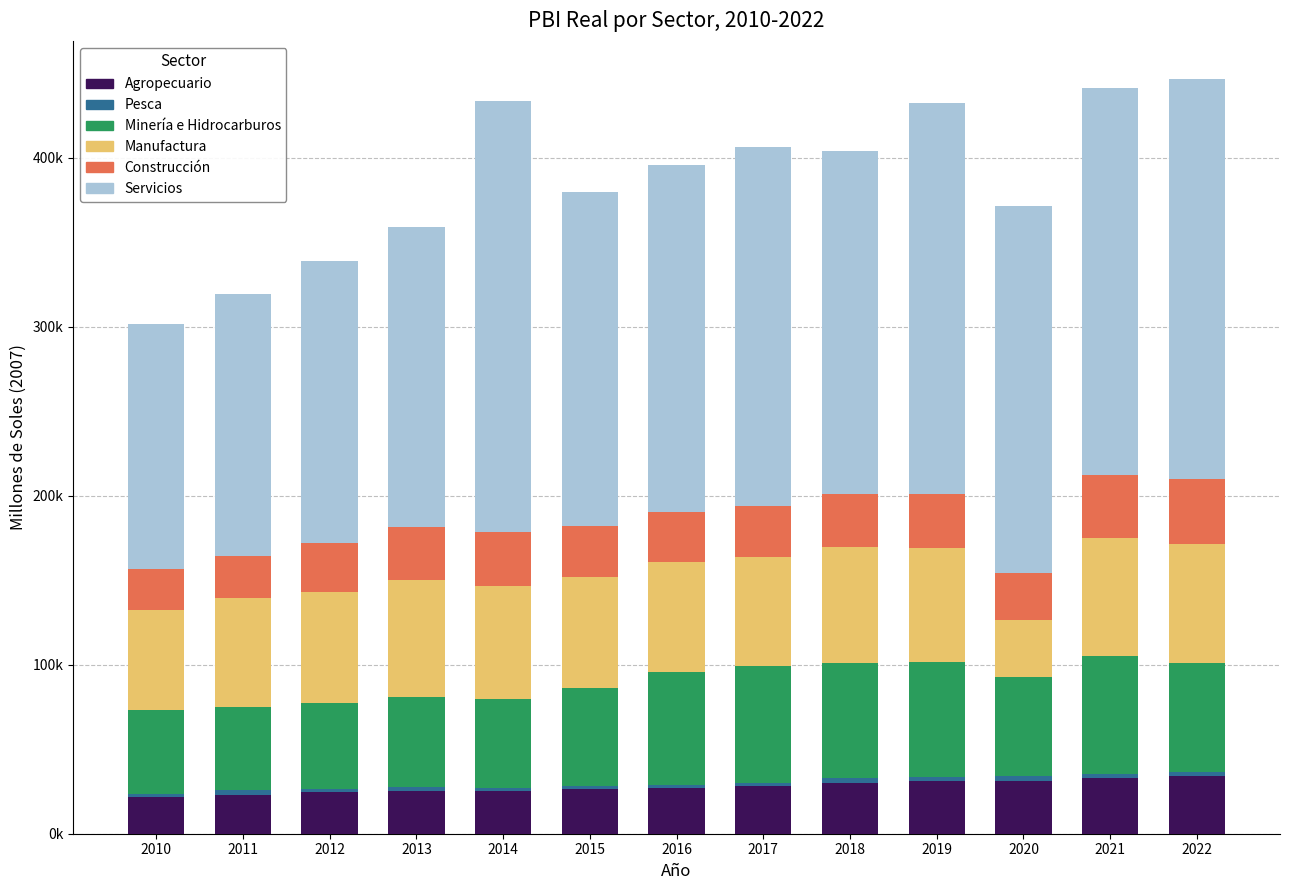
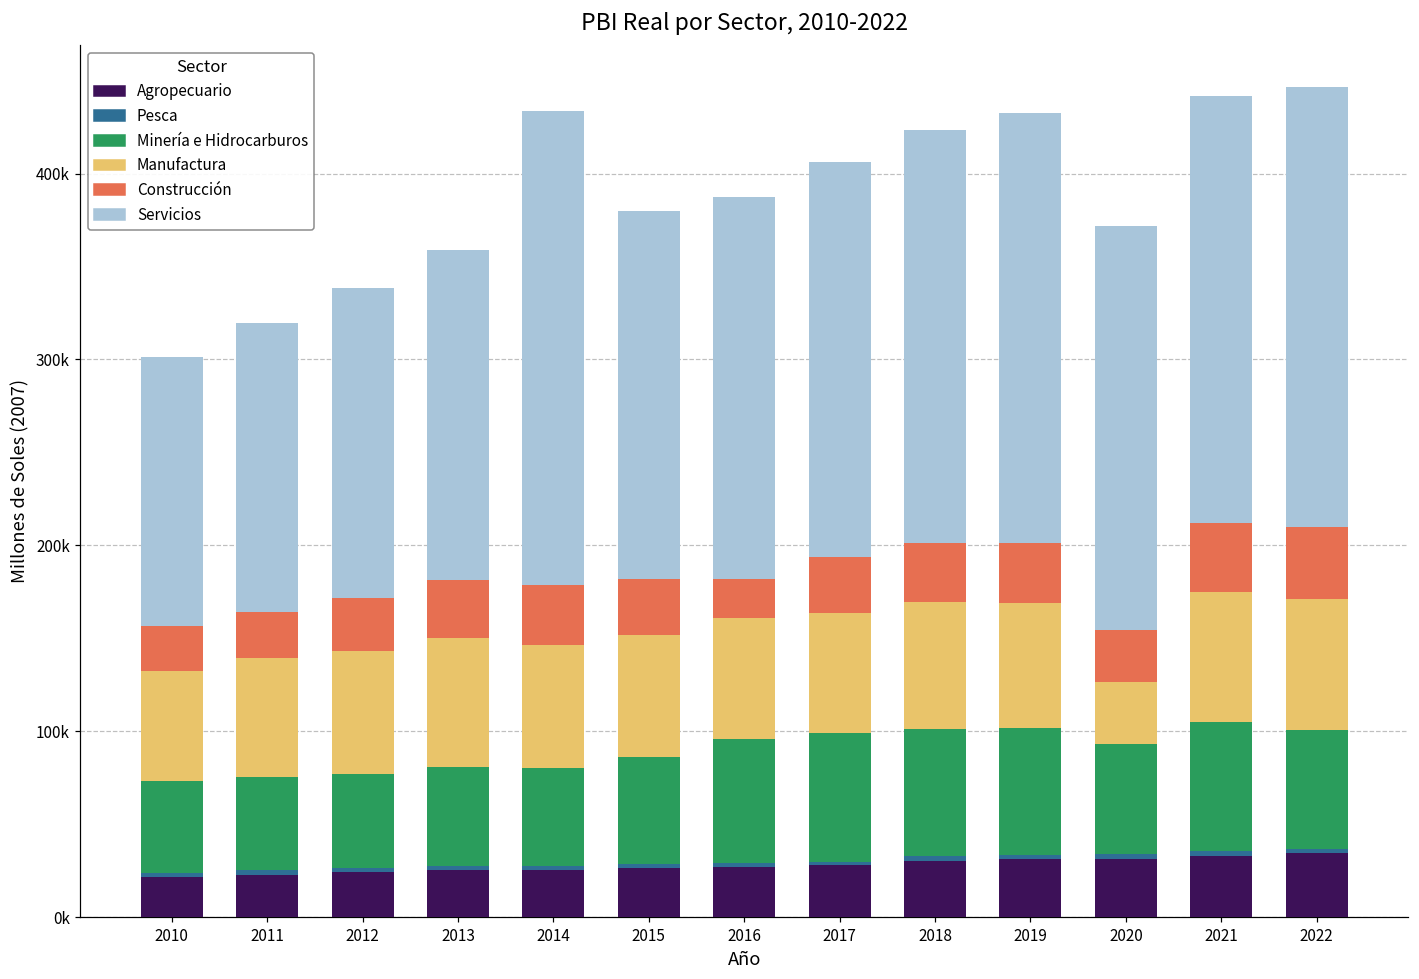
  {
    "Agropecuario": {
      "2010": 22000,
      "2011": 23000,
      "2012": 24000,
      "2013": 25000,
      "2014": 26000,
      "2015": 26000,
      "2016": 27000,
      "2017": 28000,
      "2018": 30000,
      "2019": 31000,
      "2020": 31000,
      "2021": 33000,
      "2022": 34000
    },
    "Pesca": {
      "2010": 2000,
      "2011": 3000,
      "2012": 2000,
      "2013": 2000,
      "2014": 2000,
      "2015": 2000,
      "2016": 2000,
      "2017": 2000,
      "2018": 3000,
      "2019": 2000,
      "2020": 2000,
      "2021": 3000,
      "2022": 2000
    },
    "Minería e Hidrocarburos": {
      "2010": 50000,
      "2011": 50000,
      "2012": 51000,
      "2013": 53000,
      "2014": 53000,
      "2015": 58000,
      "2016": 67000,
      "2017": 69000,
      "2018": 68000,
      "2019": 68000,
      "2020": 59000,
      "2021": 69000,
      "2022": 64000
    },
    "Manufactura": {
      "2010": 59000,
      "2011": 64000,
      "2012": 66000,
      "2013": 69000,
      "2014": 67000,
      "2015": 66000,
      "2016": 65000,
      "2017": 65000,
      "2018": 68000,
      "2019": 67000,
      "2020": 33000,
      "2021": 70000,
      "2022": 70000
    },
    "Construcción": {
      "2010": 24000,
      "2011": 25000,
      "2012": 29000,
      "2013": 32000,
      "2014": 32000,
      "2015": 30000,
-     "2016": 29000,
+     "2016": 21000,
      "2017": 30000,
      "2018": 32000,
      "2019": 32000,
      "2020": 28000,
      "2021": 37000,
      "2022": 39000
    },
    "Servicios": {
      "2010": 145000,
      "2011": 155000,
      "2012": 167000,
      "2013": 178000,
      "2014": 255000,
      "2015": 198000,
      "2016": 206000,
      "2017": 213000,
-     "2018": 202000,
+     "2018": 222000,
      "2019": 231000,
      "2020": 217000,
      "2021": 229000,
      "2022": 237000
    }
  }
